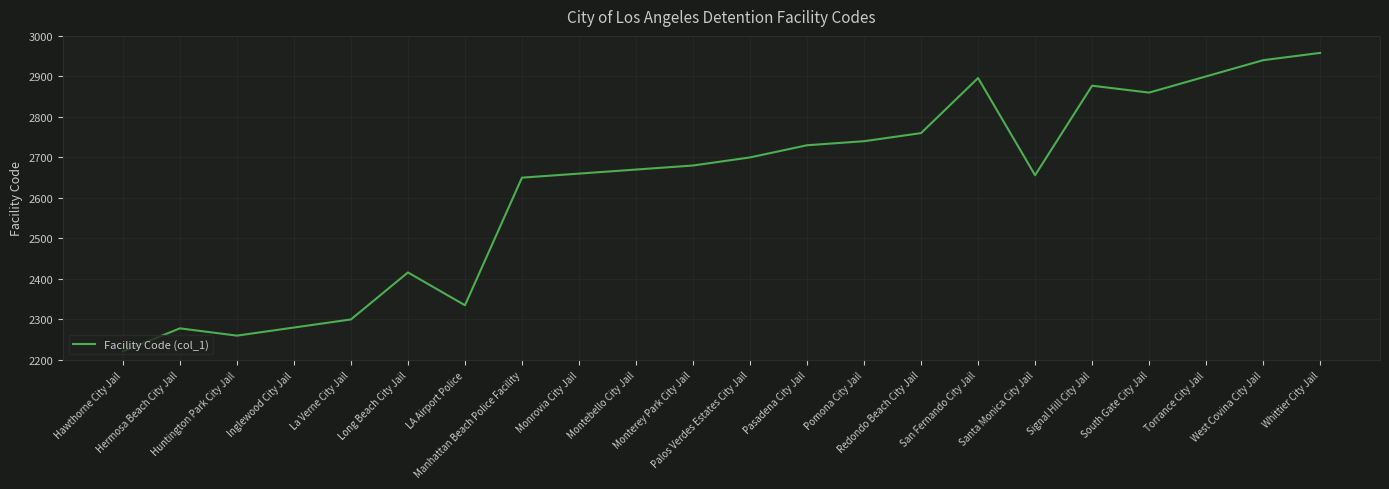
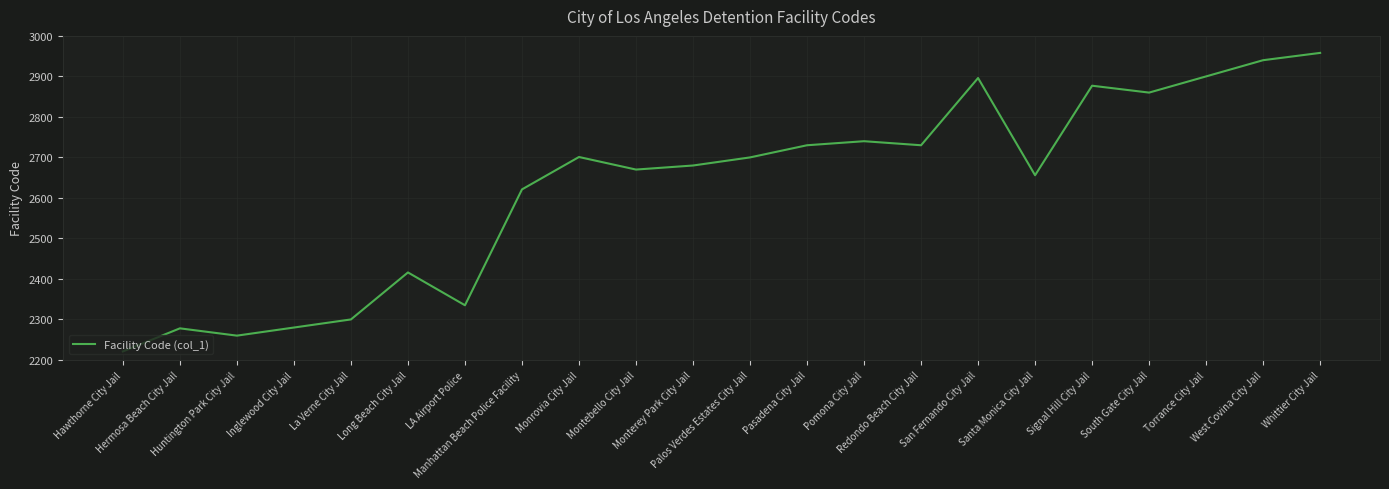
  {
    "Hermosa Beach City Jail": 2280,
    "Huntington Park City Jail": 2260,
    "Inglewood City Jail": 2280,
    "La Verne City Jail": 2300,
    "Long Beach City Jail": 2420,
    "LA Airport Police": 2340,
-   "Manhattan Beach Police Facility": 2650,
-   "Monrovia City Jail": 2660,
+   "Manhattan Beach Police Facility": 2620,
+   "Monrovia City Jail": 2700,
    "Montebello City Jail": 2670,
    "Monterey Park City Jail": 2680,
    "Palos Verdes Estates City Jail": 2700,
    "Pasadena City Jail": 2730,
    "Pomona City Jail": 2740,
-   "Redondo Beach City Jail": 2760,
+   "Redondo Beach City Jail": 2730,
    "San Fernando City Jail": 2900,
    "Santa Monica City Jail": 2660,
    "Signal Hill City Jail": 2880,
    "South Gate City Jail": 2860,
    "Torrance City Jail": 2900,
    "West Covina City Jail": 2940,
    "Whittier City Jail": 2960
  }
